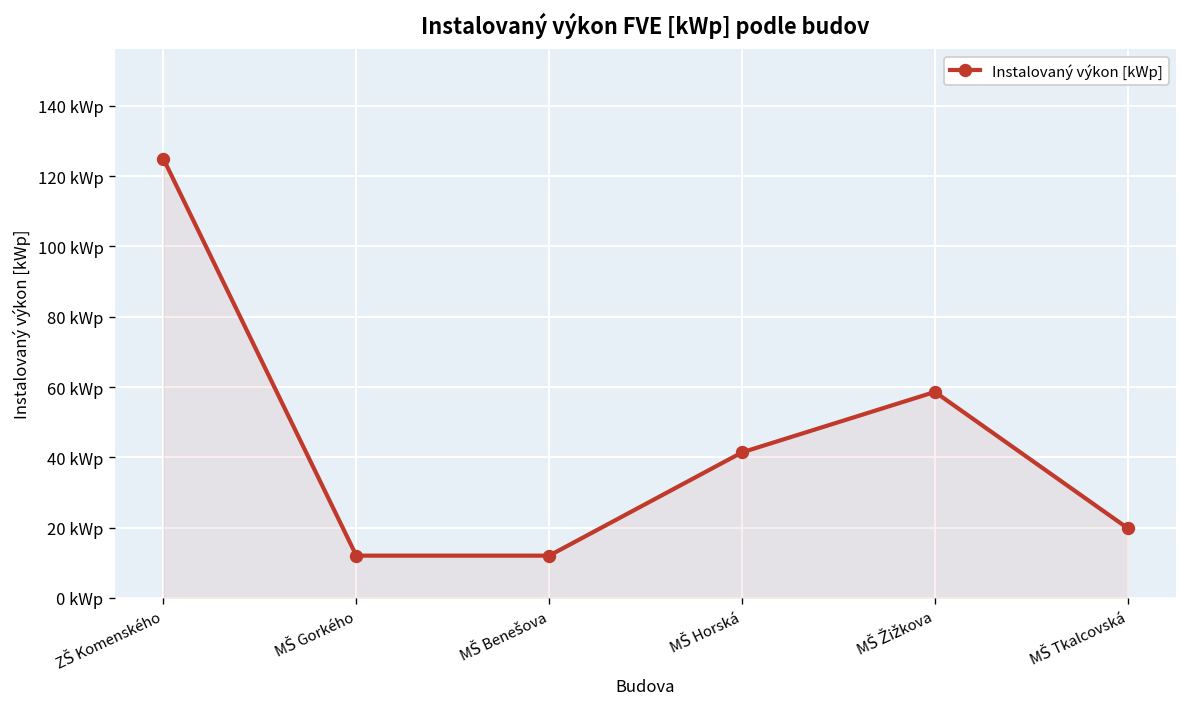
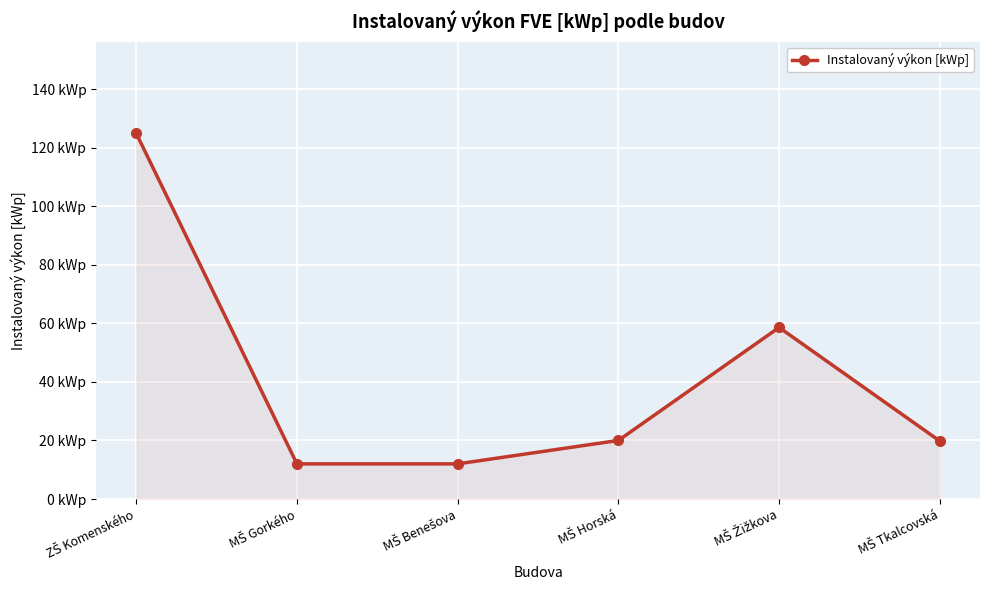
  {
    "ZŠ Komenského": "125 kWp",
    "MŠ Gorkého": "12 kWp",
    "MŠ Benešova": "12 kWp",
-   "MŠ Horská": "41 kWp",
+   "MŠ Horská": "20 kWp",
    "MŠ Žižkova": "59 kWp",
    "MŠ Tkalcovská": "20 kWp"
  }
